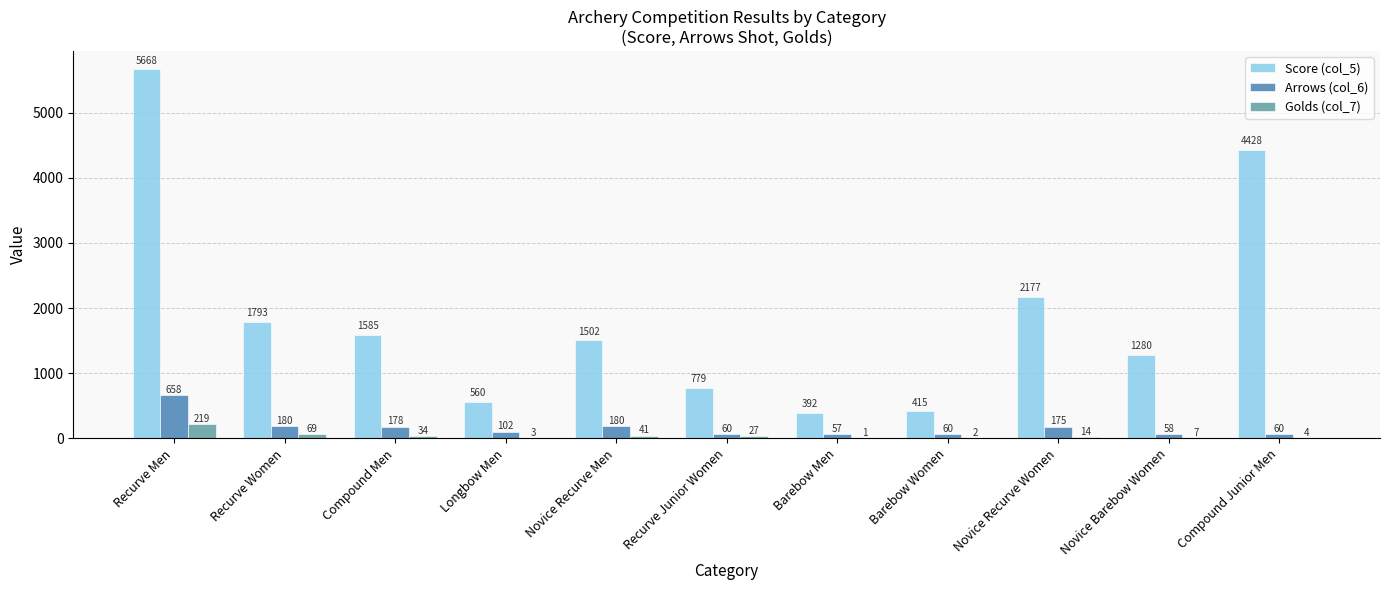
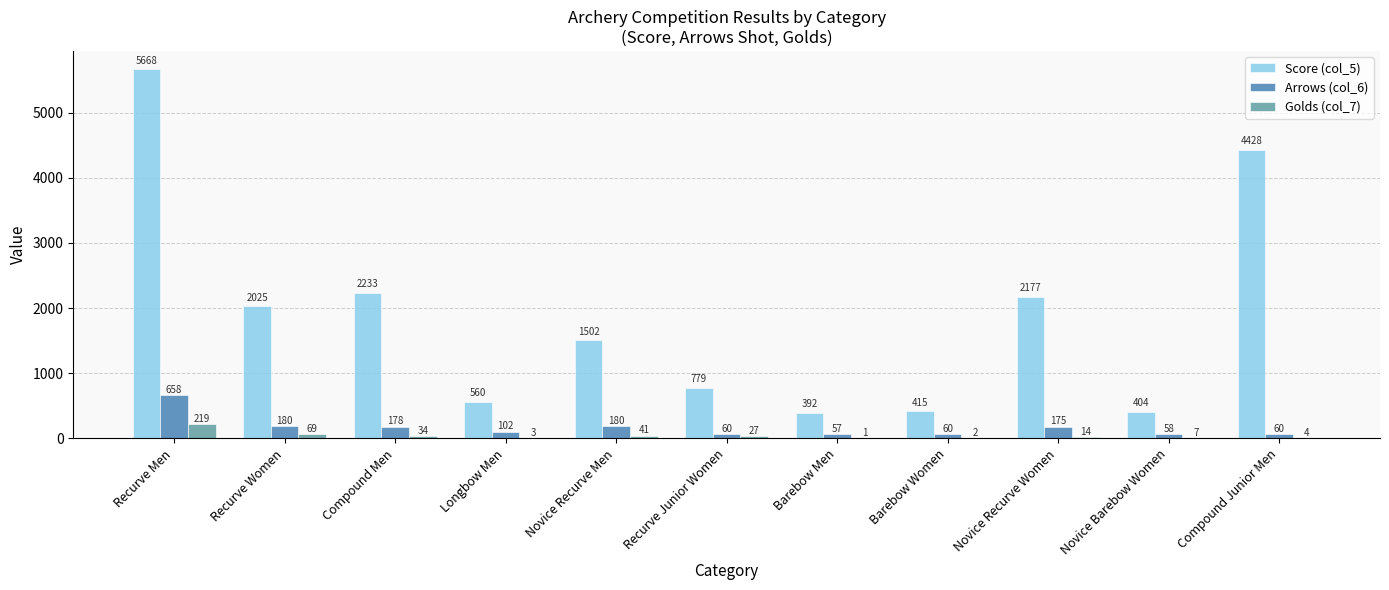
  {
    "Score (col_5)": {
      "Recurve Men": 5668,
-     "Recurve Women": 1793,
-     "Compound Men": 1585,
+     "Recurve Women": 2025,
+     "Compound Men": 2233,
      "Longbow Men": 560,
      "Novice Recurve Men": 1502,
      "Recurve Junior Women": 779,
      "Barebow Men": 392,
      "Barebow Women": 415,
      "Novice Recurve Women": 2177,
-     "Novice Barebow Women": 1280,
+     "Novice Barebow Women": 404,
      "Compound Junior Men": 4428
    }
  }
